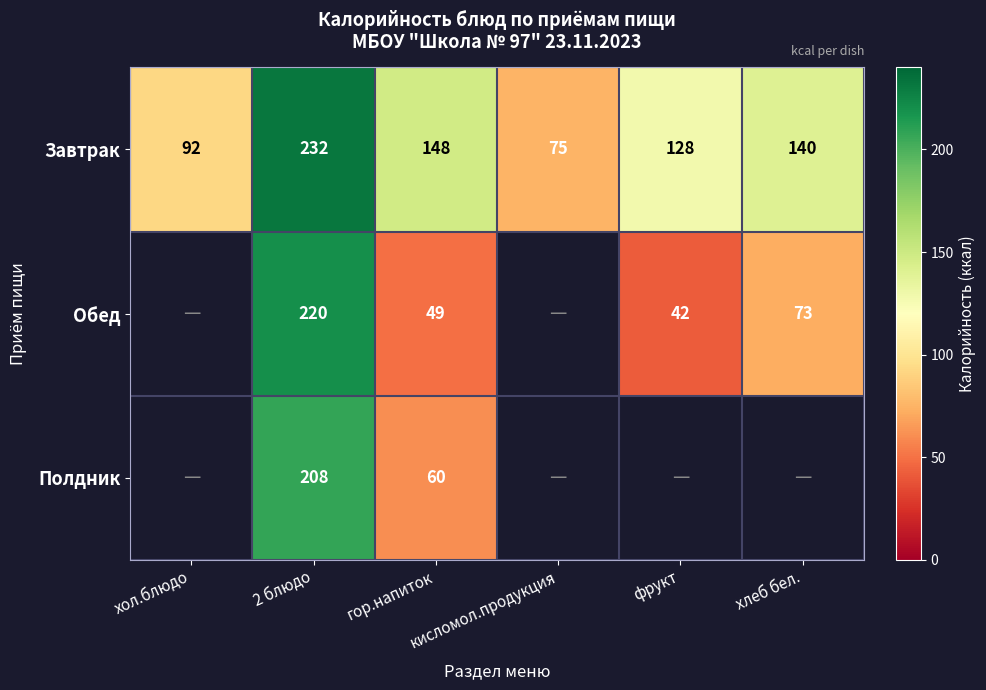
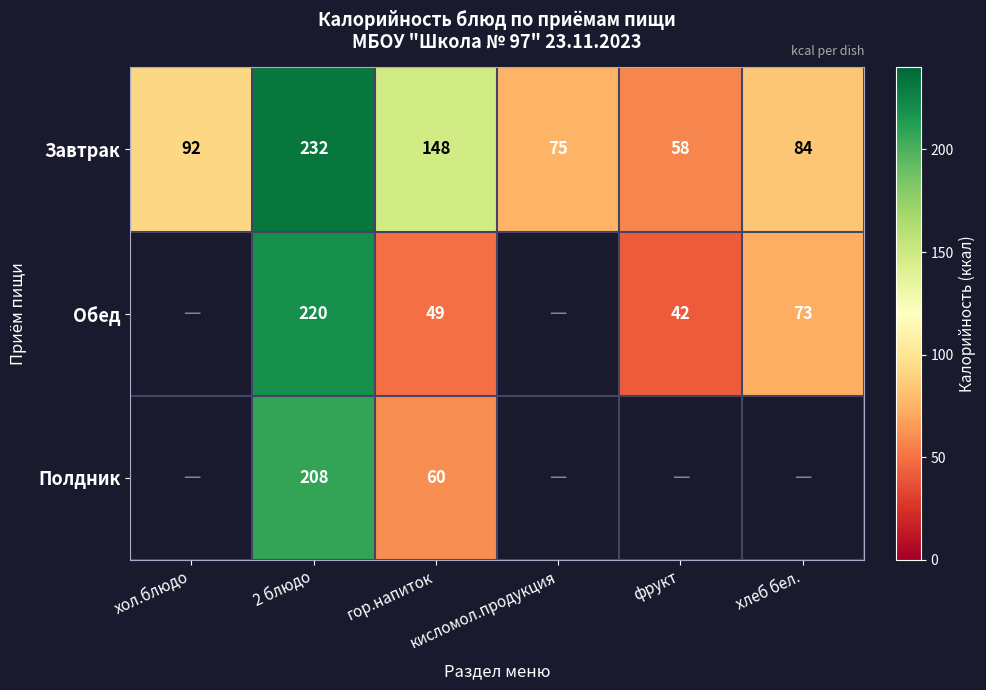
  {
    "Завтрак": {
      "хол.блюдо": 92,
      "2 блюдо": 232,
      "гор.напиток": 148,
      "кисломол.продукция": 75,
-     "фрукт": 128,
-     "хлеб бел.": 140
+     "фрукт": 58,
+     "хлеб бел.": 84
    },
    "Обед": {
      "2 блюдо": 220,
      "гор.напиток": 49,
      "фрукт": 42,
      "хлеб бел.": 73
    },
    "Полдник": {
      "2 блюдо": 208,
      "гор.напиток": 60
    }
  }
